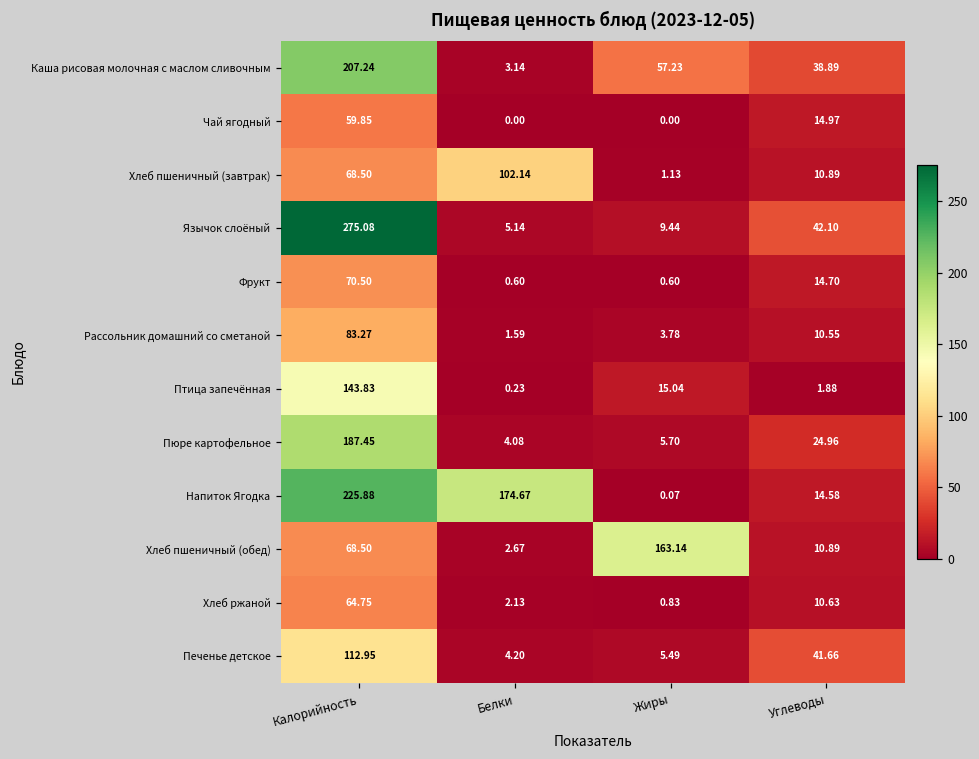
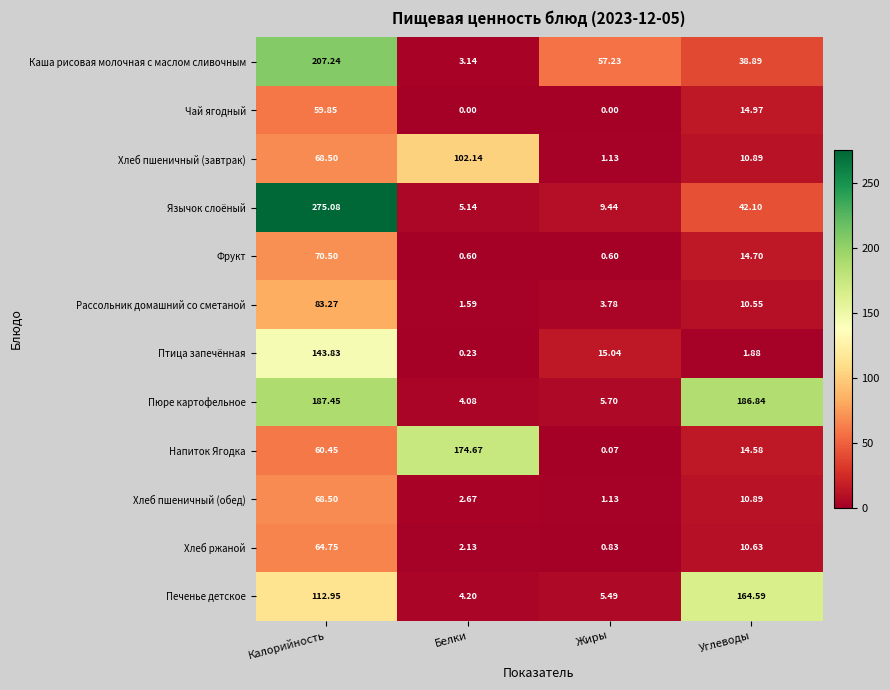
  {
    "Каша рисовая молочная с маслом сливочным": {
      "Калорийность": 207.24,
      "Белки": 3.14,
      "Жиры": 57.23,
      "Углеводы": 38.89
    },
    "Чай ягодный": {
      "Калорийность": 59.85,
      "Белки": 0.00,
      "Жиры": 0.00,
      "Углеводы": 14.97
    },
    "Хлеб пшеничный (завтрак)": {
      "Калорийность": 68.50,
      "Белки": 102.14,
      "Жиры": 1.13,
      "Углеводы": 10.89
    },
    "Язычок слоёный": {
      "Калорийность": 275.08,
      "Белки": 5.14,
      "Жиры": 9.44,
      "Углеводы": 42.10
    },
    "Фрукт": {
      "Калорийность": 70.50,
      "Белки": 0.60,
      "Жиры": 0.60,
      "Углеводы": 14.70
    },
    "Рассольник домашний со сметаной": {
      "Калорийность": 83.27,
      "Белки": 1.59,
      "Жиры": 3.78,
      "Углеводы": 10.55
    },
    "Птица запечённая": {
      "Калорийность": 143.83,
      "Белки": 0.23,
      "Жиры": 15.04,
      "Углеводы": 1.88
    },
    "Пюре картофельное": {
      "Калорийность": 187.45,
      "Белки": 4.08,
      "Жиры": 5.70,
-     "Углеводы": 24.96
+     "Углеводы": 186.84
    },
    "Напиток Ягодка": {
-     "Калорийность": 225.88,
+     "Калорийность": 60.45,
      "Белки": 174.67,
      "Жиры": 0.07,
      "Углеводы": 14.58
    },
    "Хлеб пшеничный (обед)": {
      "Калорийность": 68.50,
      "Белки": 2.67,
-     "Жиры": 163.14,
+     "Жиры": 1.13,
      "Углеводы": 10.89
    },
    "Хлеб ржаной": {
      "Калорийность": 64.75,
      "Белки": 2.13,
      "Жиры": 0.83,
      "Углеводы": 10.63
    },
    "Печенье детское": {
      "Калорийность": 112.95,
      "Белки": 4.20,
      "Жиры": 5.49,
-     "Углеводы": 41.66
+     "Углеводы": 164.59
    }
  }
